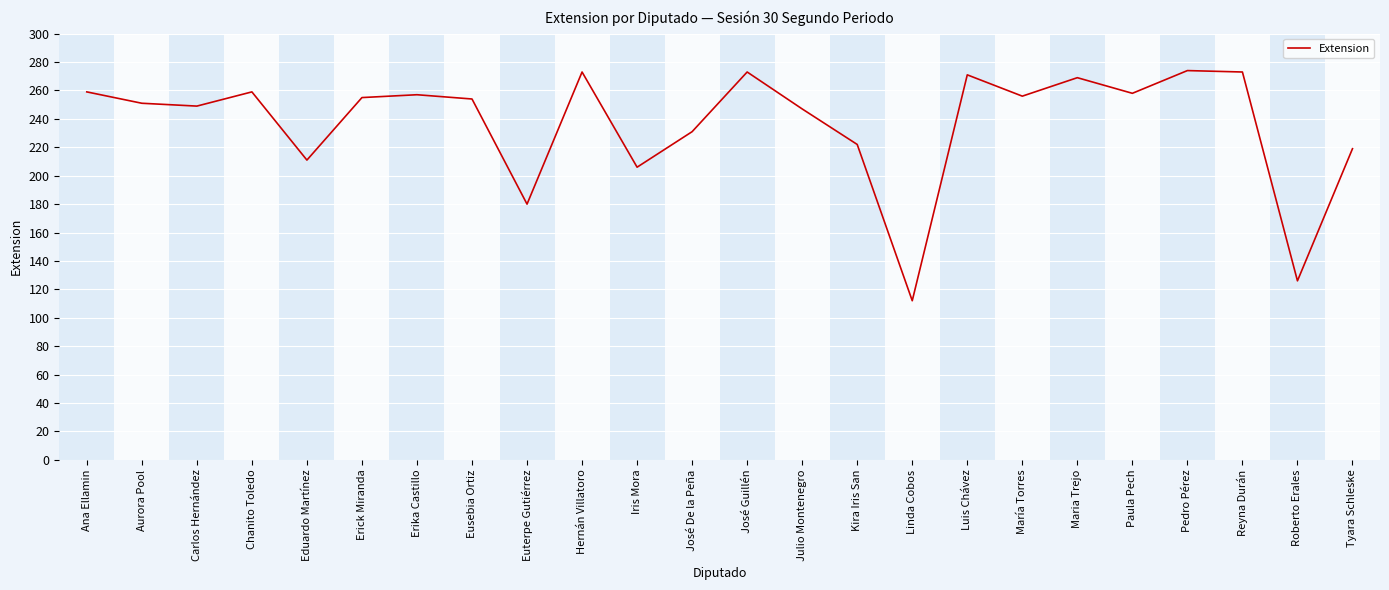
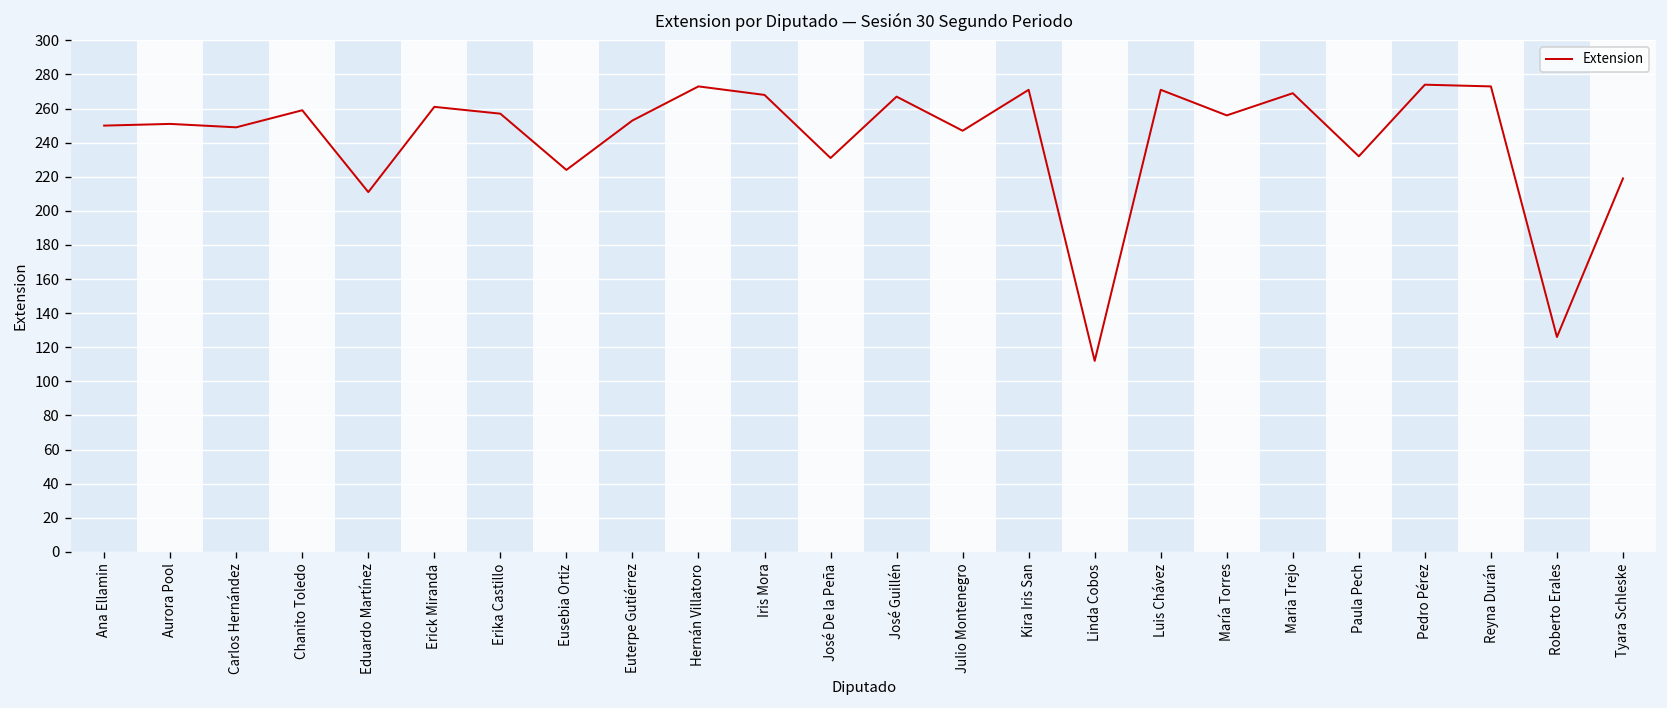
  {
-   "Ana Ellamin": 259,
+   "Ana Ellamin": 250,
    "Aurora Pool": 251,
    "Carlos Hernández": 249,
    "Chanito Toledo": 259,
    "Eduardo Martínez": 211,
-   "Erick Miranda": 255,
+   "Erick Miranda": 261,
    "Erika Castillo": 257,
-   "Eusebia Ortiz": 254,
-   "Euterpe Gutiérrez": 180,
+   "Eusebia Ortiz": 224,
+   "Euterpe Gutiérrez": 253,
    "Hernán Villatoro": 273,
-   "Iris Mora": 206,
+   "Iris Mora": 268,
    "José De la Peña": 231,
-   "José Guillén": 273,
+   "José Guillén": 267,
    "Julio Montenegro": 247,
-   "Kira Iris San": 222,
+   "Kira Iris San": 271,
    "Linda Cobos": 112,
    "Luis Chávez": 271,
    "María Torres": 256,
    "Maria Trejo": 269,
-   "Paula Pech": 258,
+   "Paula Pech": 232,
    "Pedro Pérez": 274,
    "Reyna Durán": 273,
    "Roberto Erales": 126,
    "Tyara Schleske": 219
  }
